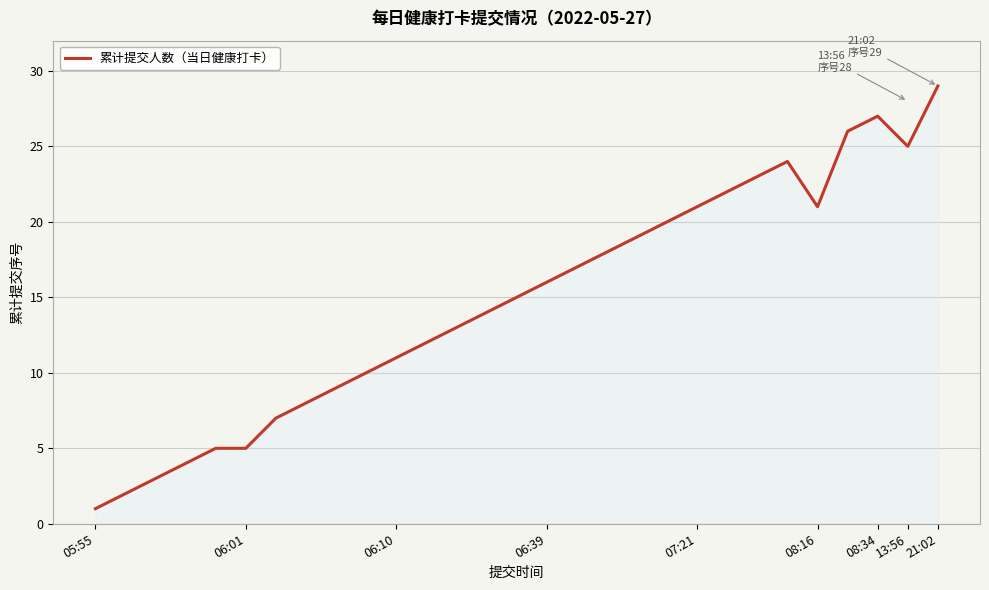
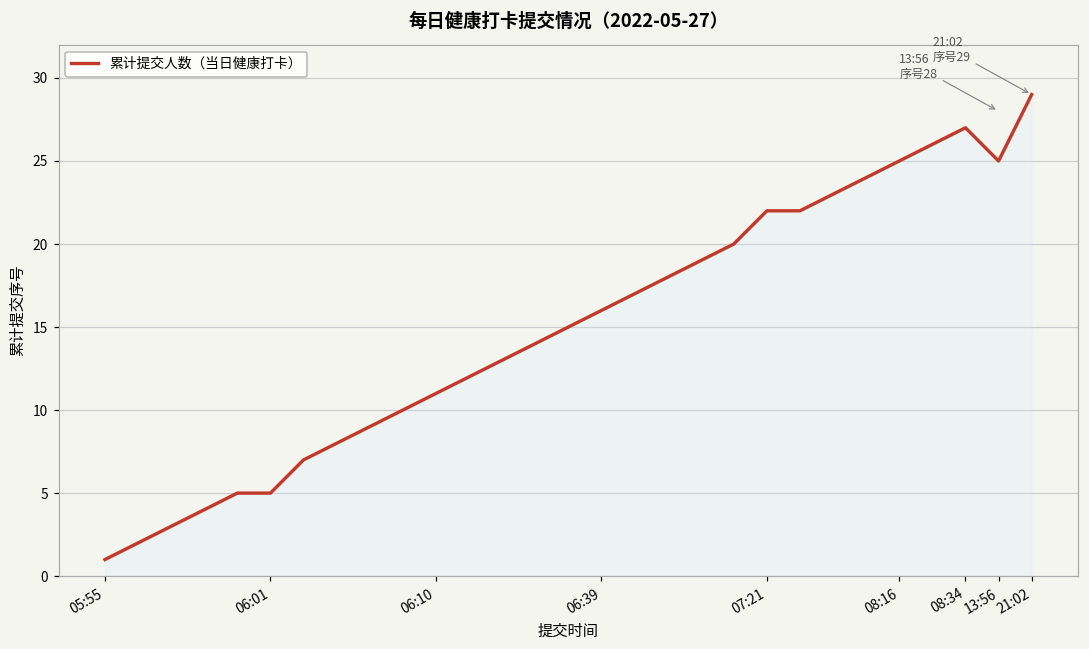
  {
    "06:01": 5,
    "06:10": 11,
-   "07:21": 21,
-   "08:16": 21,
+   "07:21": 22,
+   "08:16": 25,
    "13:56": 25
  }
